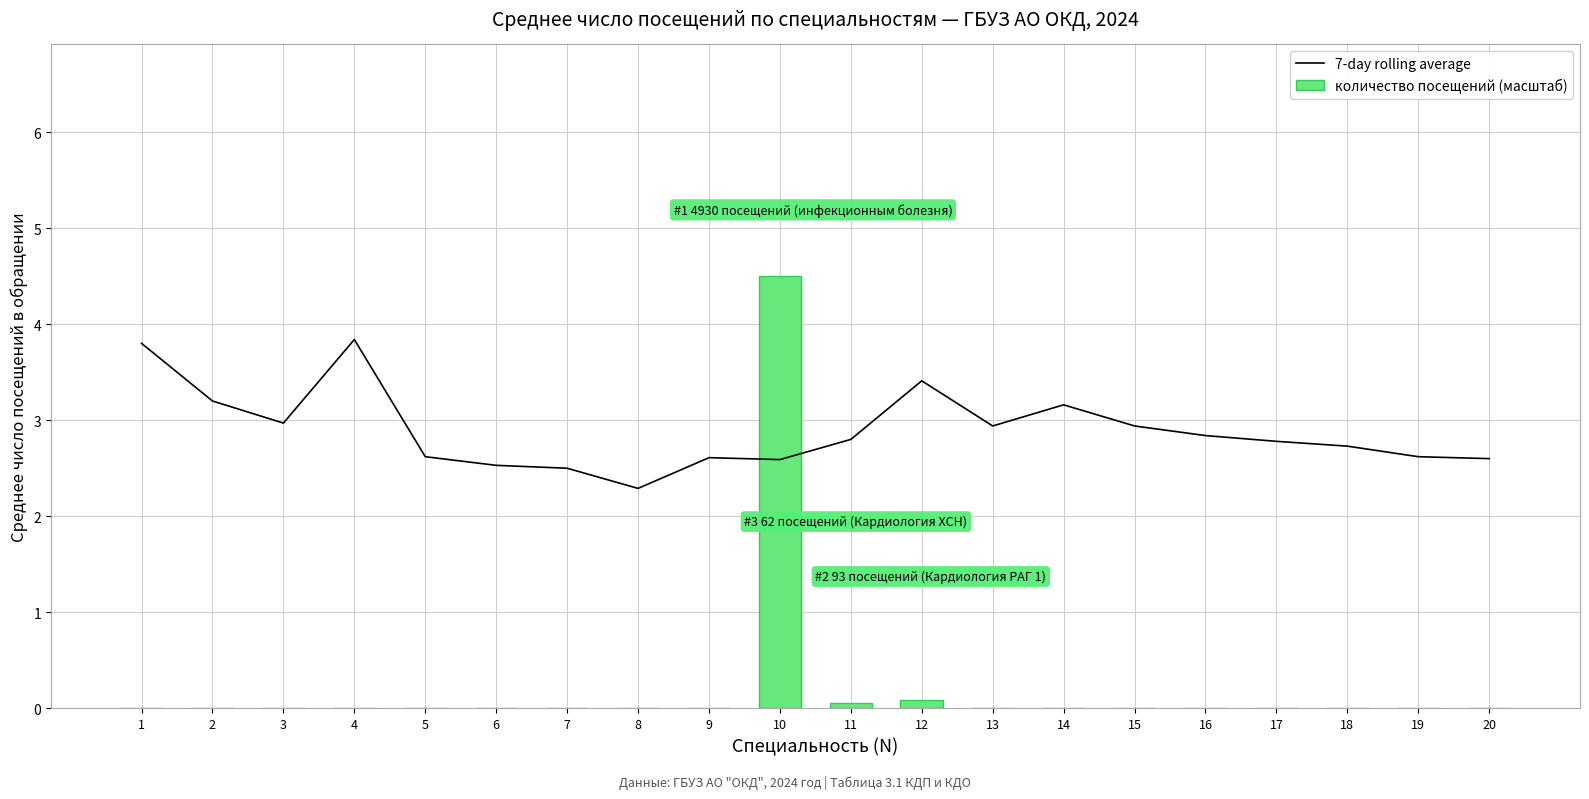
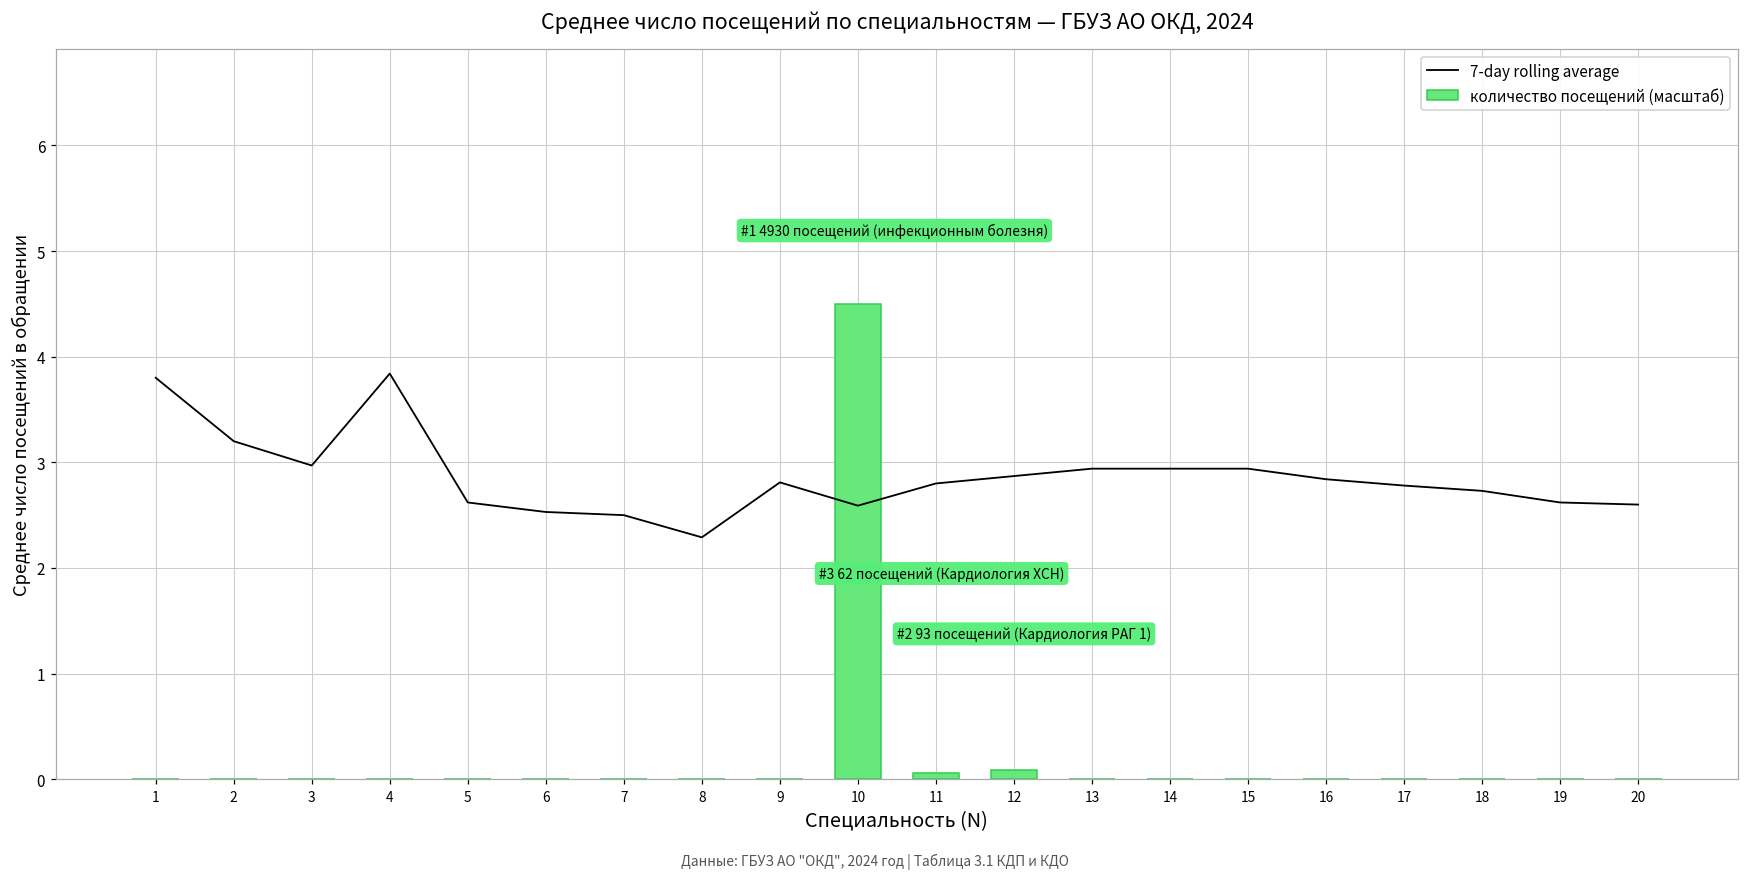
  {
    "7-day rolling average": {
      "1": 3.8,
      "2": 3.2,
      "3": 3.0,
      "4": 3.8,
      "5": 2.6,
      "6": 2.5,
      "7": 2.5,
      "8": 2.3,
-     "9": 2.6,
+     "9": 2.8,
      "10": 2.6,
      "11": 2.8,
-     "12": 3.4,
+     "12": 2.9,
      "13": 2.9,
-     "14": 3.2,
+     "14": 2.9,
      "15": 2.9,
      "16": 2.8,
      "17": 2.8,
      "18": 2.7,
      "19": 2.6,
      "20": 2.6
    },
    "количество посещений (масштаб)": {
      "1": 0.0,
      "2": 0.0,
      "3": 0.0,
      "4": 0.0,
      "5": 0.0,
      "6": 0.0,
      "7": 0.0,
      "8": 0.0,
      "9": 0.0,
      "10": 4.5,
      "11": 0.1,
      "12": 0.1,
      "13": 0.0,
      "14": 0.0,
      "15": 0.0,
      "16": 0.0,
      "17": 0.0,
      "18": 0.0,
      "19": 0.0,
      "20": 0.0
    }
  }
